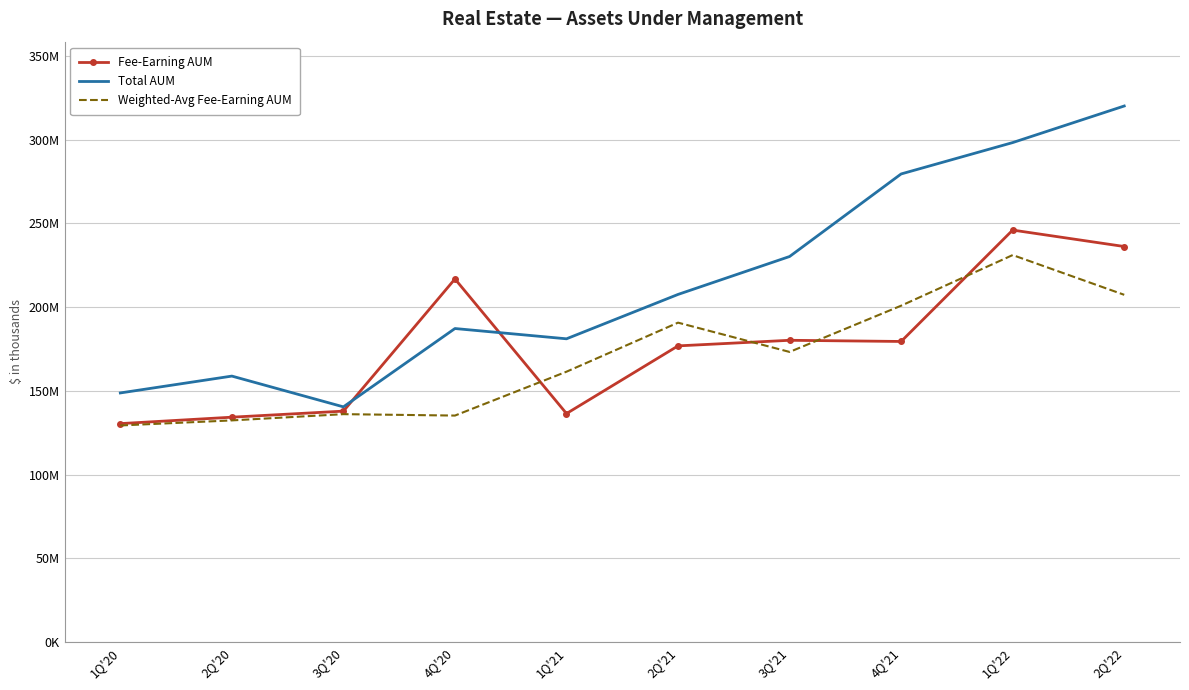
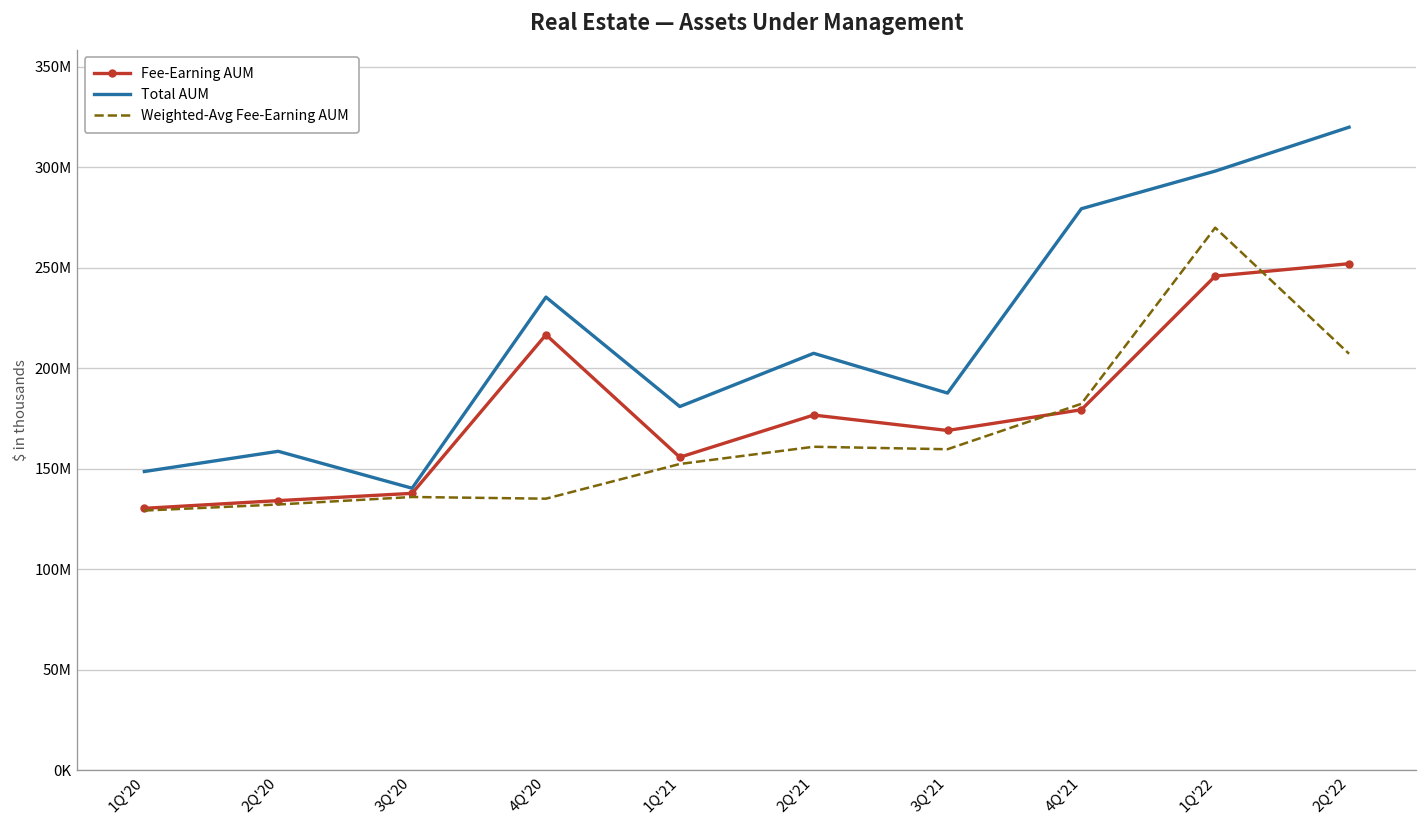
  {
    "Fee-Earning AUM": {
      "2Q'20": 134000000,
      "3Q'20": 138000000,
      "4Q'20": 217000000,
-     "1Q'21": 136000000,
+     "1Q'21": 156000000,
      "2Q'21": 177000000,
-     "3Q'21": 180000000,
+     "3Q'21": 169000000,
      "4Q'21": 179000000,
      "1Q'22": 246000000,
-     "2Q'22": 236000000
+     "2Q'22": 252000000
    },
    "Total AUM": {
      "1Q'20": 149000000,
      "2Q'20": 159000000,
      "3Q'20": 140000000,
-     "4Q'20": 187000000,
+     "4Q'20": 236000000,
      "1Q'21": 181000000,
      "2Q'21": 208000000,
-     "3Q'21": 230000000,
+     "3Q'21": 188000000,
      "4Q'21": 279000000,
      "1Q'22": 298000000,
      "2Q'22": 320000000
    },
    "Weighted-Avg Fee-Earning AUM": {
      "2Q'20": 132000000,
      "3Q'20": 136000000,
      "4Q'20": 135000000,
-     "1Q'21": 161000000,
-     "2Q'21": 191000000,
-     "3Q'21": 173000000,
-     "4Q'21": 201000000,
-     "1Q'22": 231000000,
+     "1Q'21": 152000000,
+     "2Q'21": 161000000,
+     "3Q'21": 160000000,
+     "4Q'21": 182000000,
+     "1Q'22": 270000000,
      "2Q'22": 207000000
    }
  }
